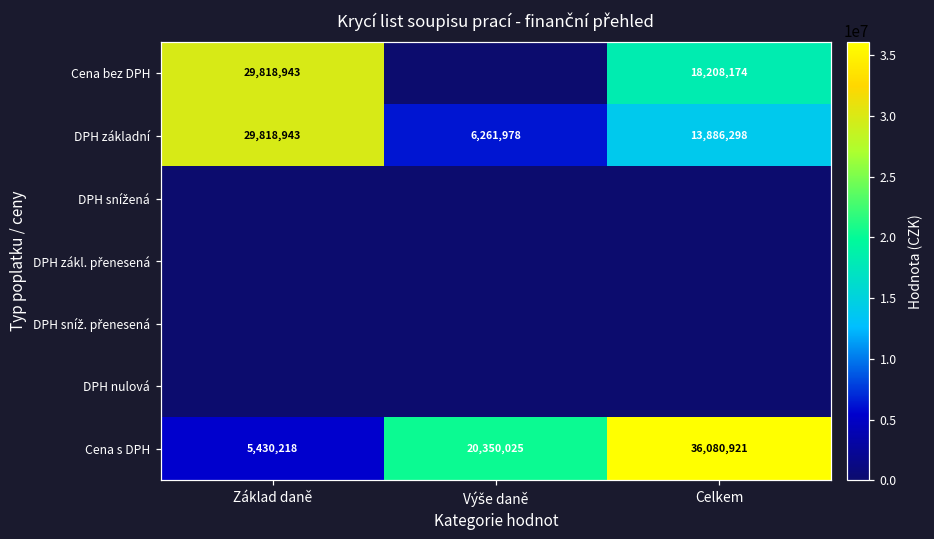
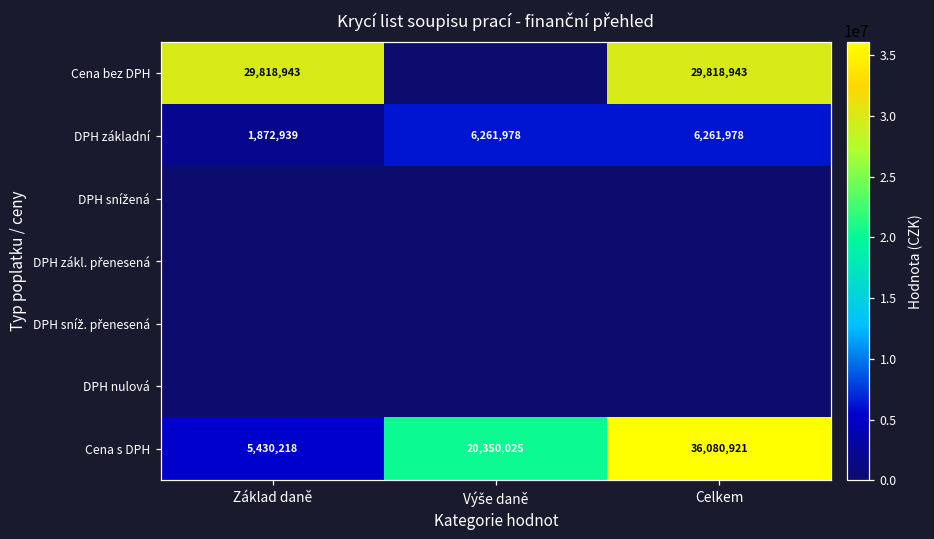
  {
    "Cena bez DPH": {
      "Základ daně": "29,818,943",
-     "Celkem": "18,208,174"
+     "Celkem": "29,818,943"
    },
    "DPH základní": {
-     "Základ daně": "29,818,943",
+     "Základ daně": "1,872,939",
      "Výše daně": "6,261,978",
-     "Celkem": "13,886,298"
+     "Celkem": "6,261,978"
    },
    "Cena s DPH": {
      "Základ daně": "5,430,218",
      "Výše daně": "20,350,025",
      "Celkem": "36,080,921"
    }
  }
